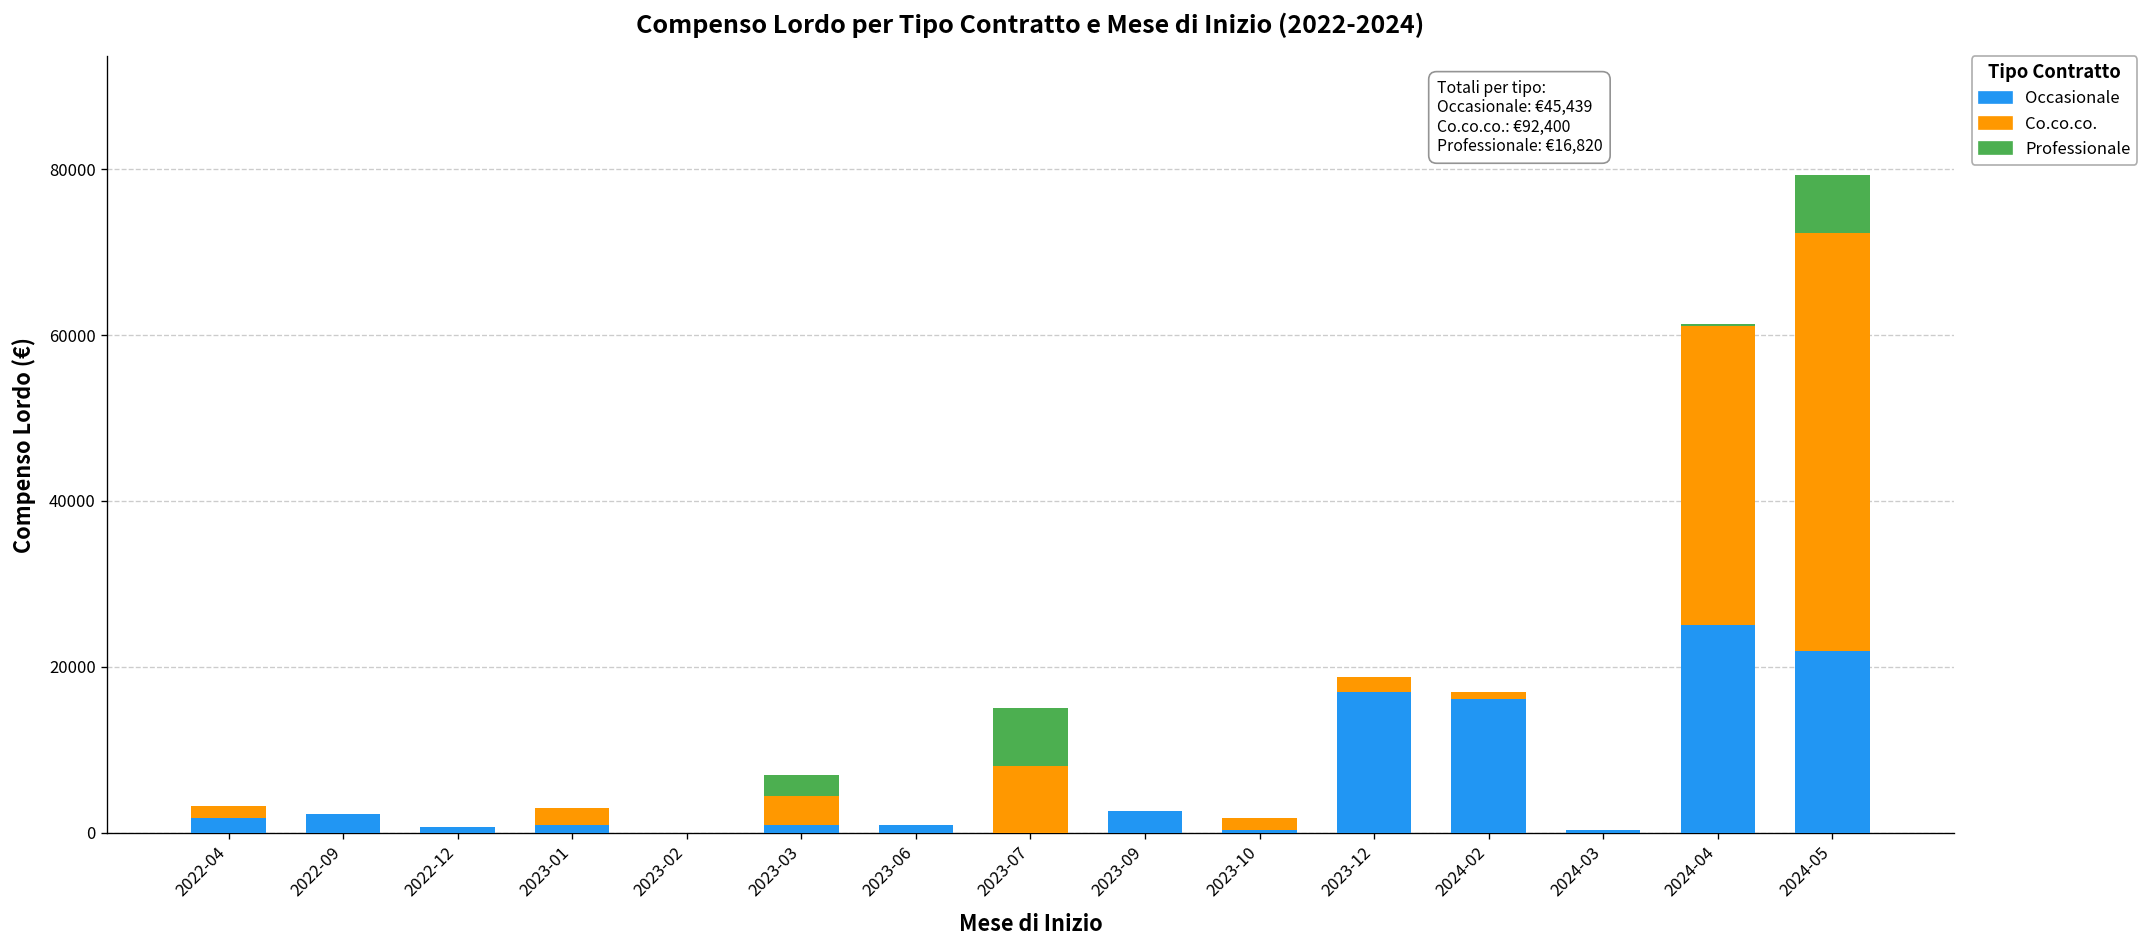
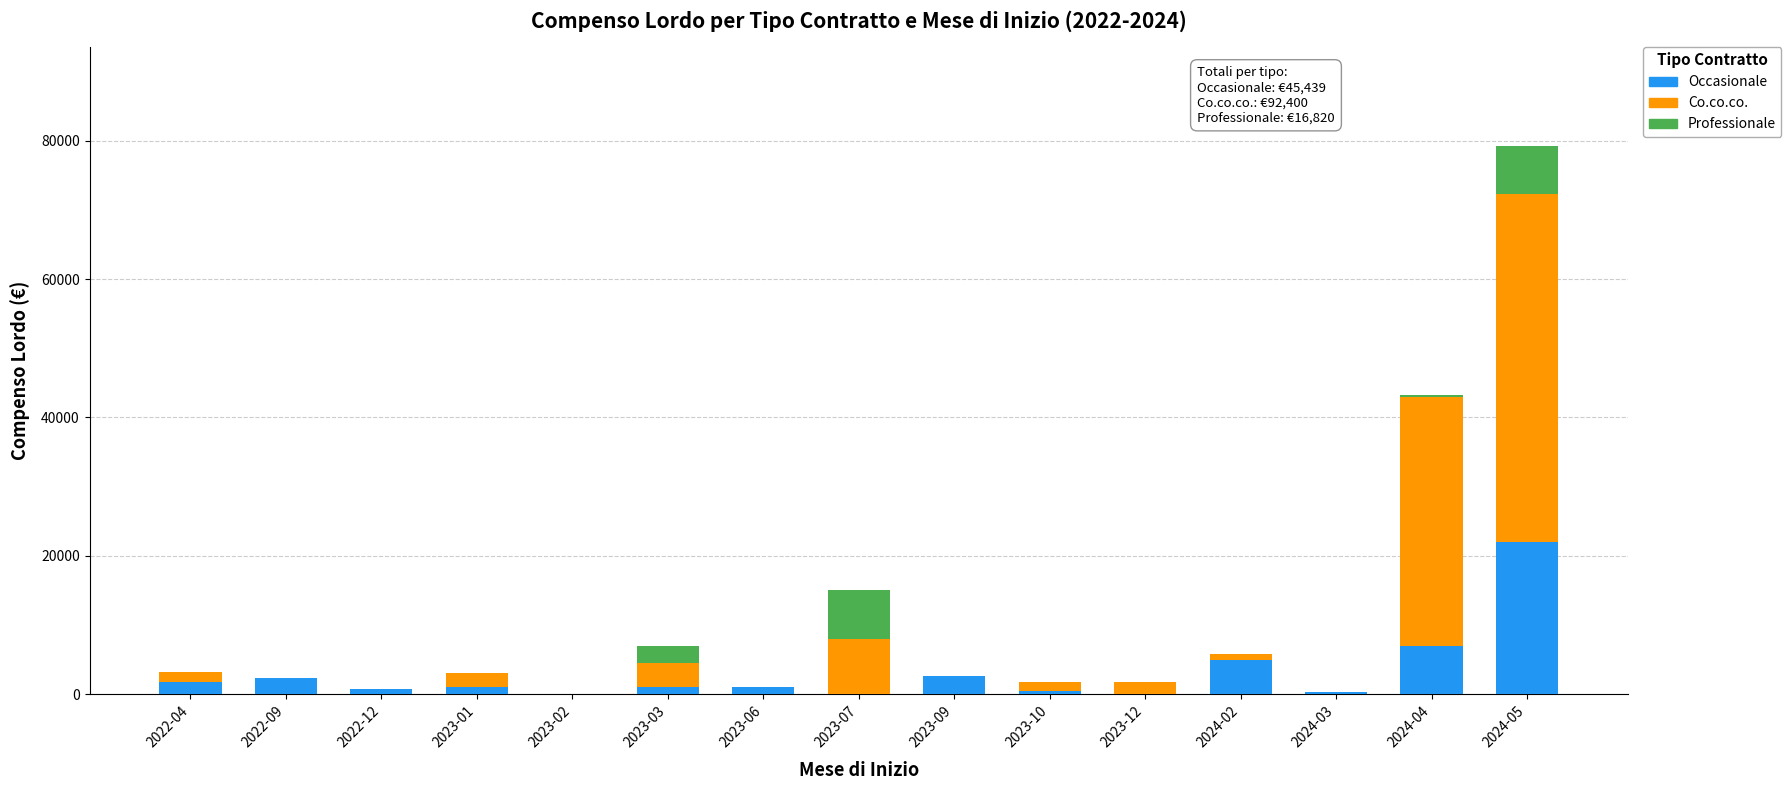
  {
    "Occasionale": {
      "2022-04": 2000,
      "2022-09": 2000,
      "2022-12": 1000,
      "2023-01": 1000,
      "2023-02": 0,
      "2023-03": 1000,
      "2023-06": 1000,
      "2023-07": 0,
      "2023-09": 3000,
      "2023-10": 0,
-     "2023-12": 17000,
-     "2024-02": 16000,
-     "2024-04": 25000,
+     "2023-12": 0,
+     "2024-02": 5000,
+     "2024-04": 7000,
      "2024-05": 22000
    },
    "Co.co.co.": {
      "2022-04": 1000,
      "2022-09": 0,
      "2022-12": 0,
      "2023-01": 2000,
      "2023-02": 0,
      "2023-03": 3000,
      "2023-06": 0,
      "2023-07": 8000,
      "2023-09": 0,
      "2023-10": 1000,
      "2023-12": 2000,
      "2024-02": 1000,
      "2024-03": 0,
      "2024-04": 36000,
      "2024-05": 50000
    },
    "Professionale": {
      "2022-04": 0,
      "2022-09": 0,
      "2022-12": 0,
      "2023-01": 0,
      "2023-02": 0,
      "2023-03": 3000,
      "2023-06": 0,
      "2023-07": 7000,
      "2023-09": 0,
      "2023-10": 0,
      "2023-12": 0,
      "2024-02": 0,
      "2024-03": 0,
      "2024-05": 7000
    }
  }
